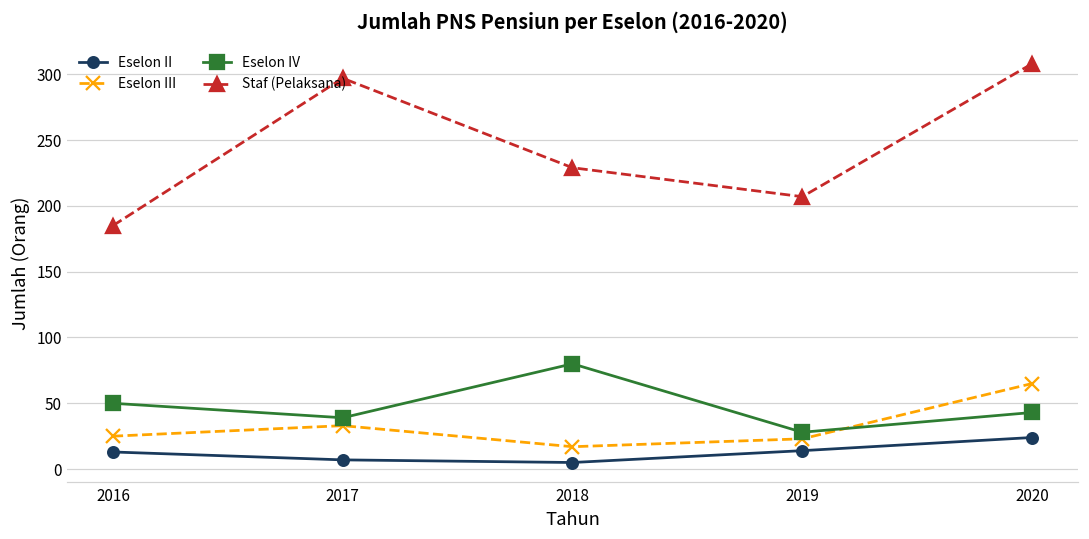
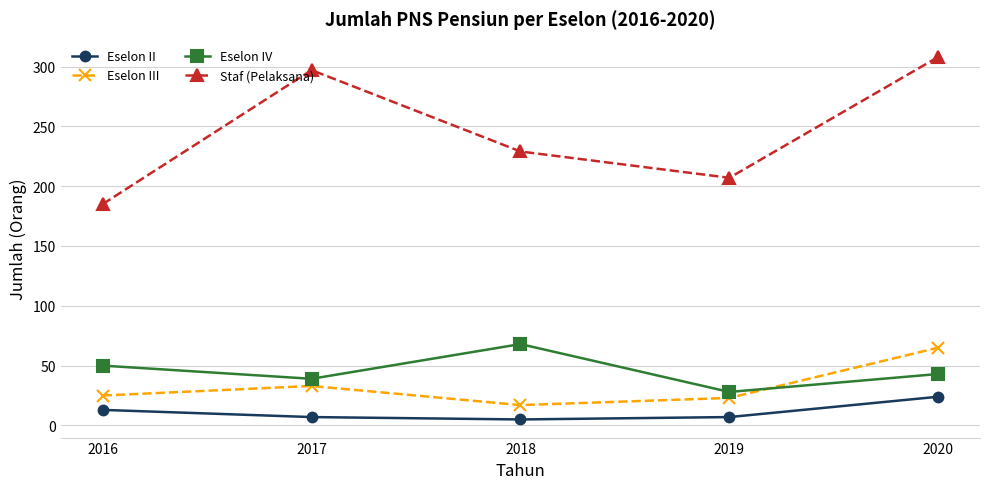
  {
    "Eselon II": {
      "2016": 13,
      "2017": 7,
      "2018": 5,
-     "2019": 14,
+     "2019": 7,
      "2020": 24
    },
    "Eselon III": {
      "2016": 25,
      "2017": 33,
      "2018": 17,
      "2019": 23,
      "2020": 65
    },
    "Eselon IV": {
      "2016": 50,
      "2017": 39,
-     "2018": 80,
+     "2018": 68,
      "2019": 28,
      "2020": 43
    },
    "Staf (Pelaksana)": {
      "2016": 185,
      "2017": 297,
      "2018": 229,
      "2019": 207,
      "2020": 308
    }
  }
